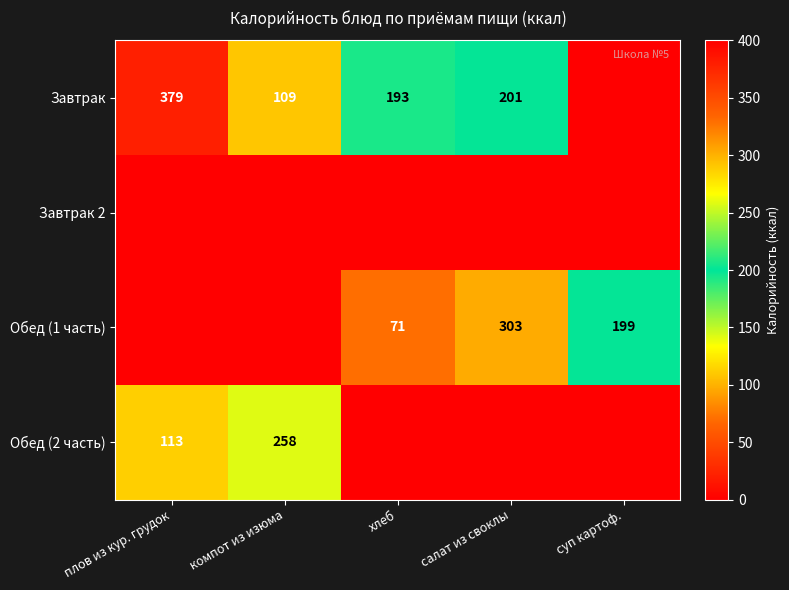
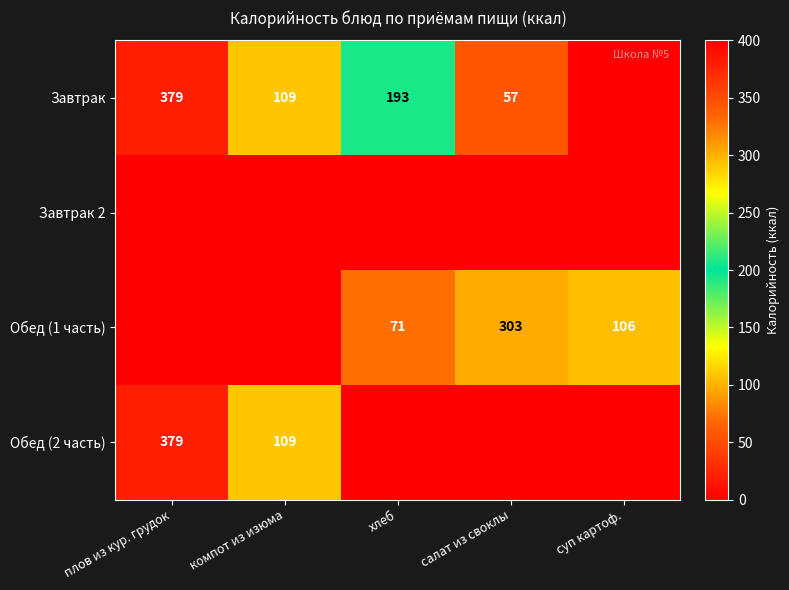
  {
    "Завтрак": {
      "плов из кур. грудок": 379,
      "компот из изюма": 109,
      "хлеб": 193,
-     "салат из своклы": 201,
+     "салат из своклы": 57,
      "суп картоф.": 5
    },
    "Обед (1 часть)": {
      "хлеб": 71,
      "салат из своклы": 303,
-     "суп картоф.": 199
+     "суп картоф.": 106
    },
    "Обед (2 часть)": {
-     "плов из кур. грудок": 113,
-     "компот из изюма": 258
+     "плов из кур. грудок": 379,
+     "компот из изюма": 109
    }
  }
